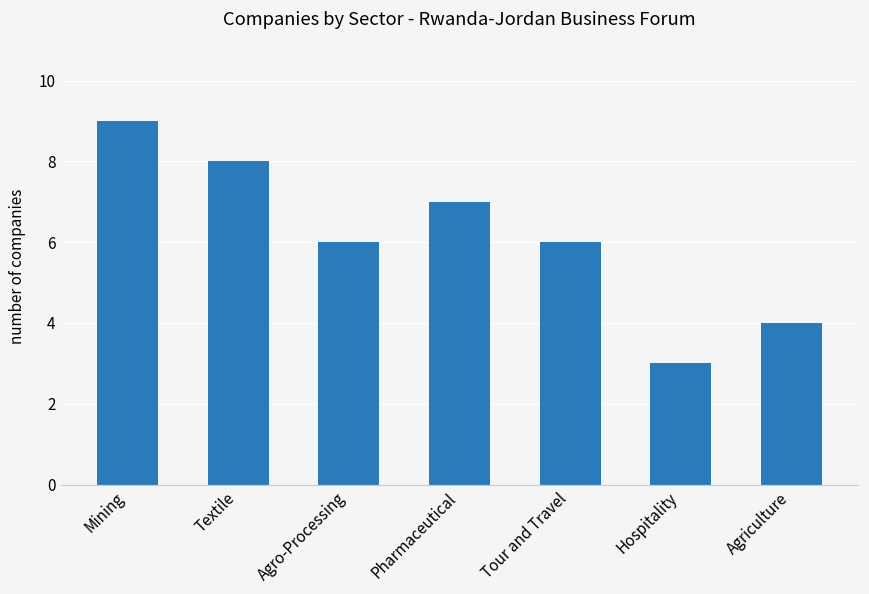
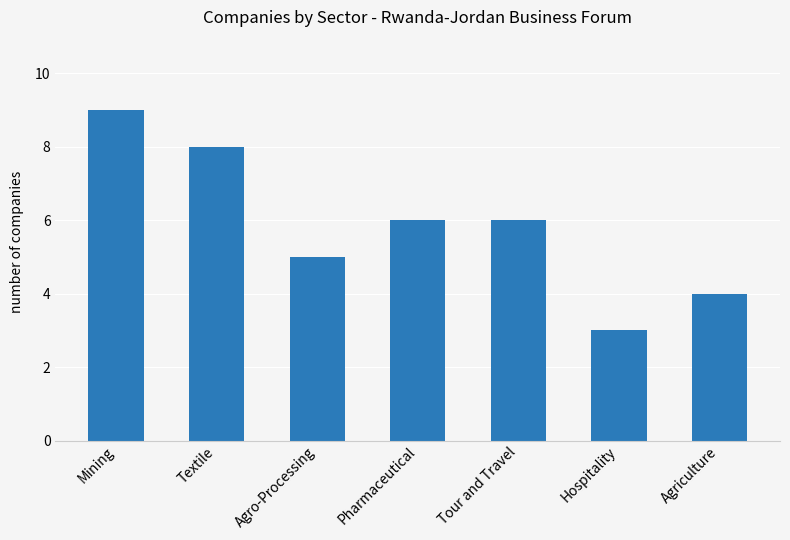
  {
    "Mining": 9,
    "Textile": 8,
-   "Agro-Processing": 6,
-   "Pharmaceutical": 7,
+   "Agro-Processing": 5,
+   "Pharmaceutical": 6,
    "Tour and Travel": 6,
    "Hospitality": 3,
    "Agriculture": 4
  }
